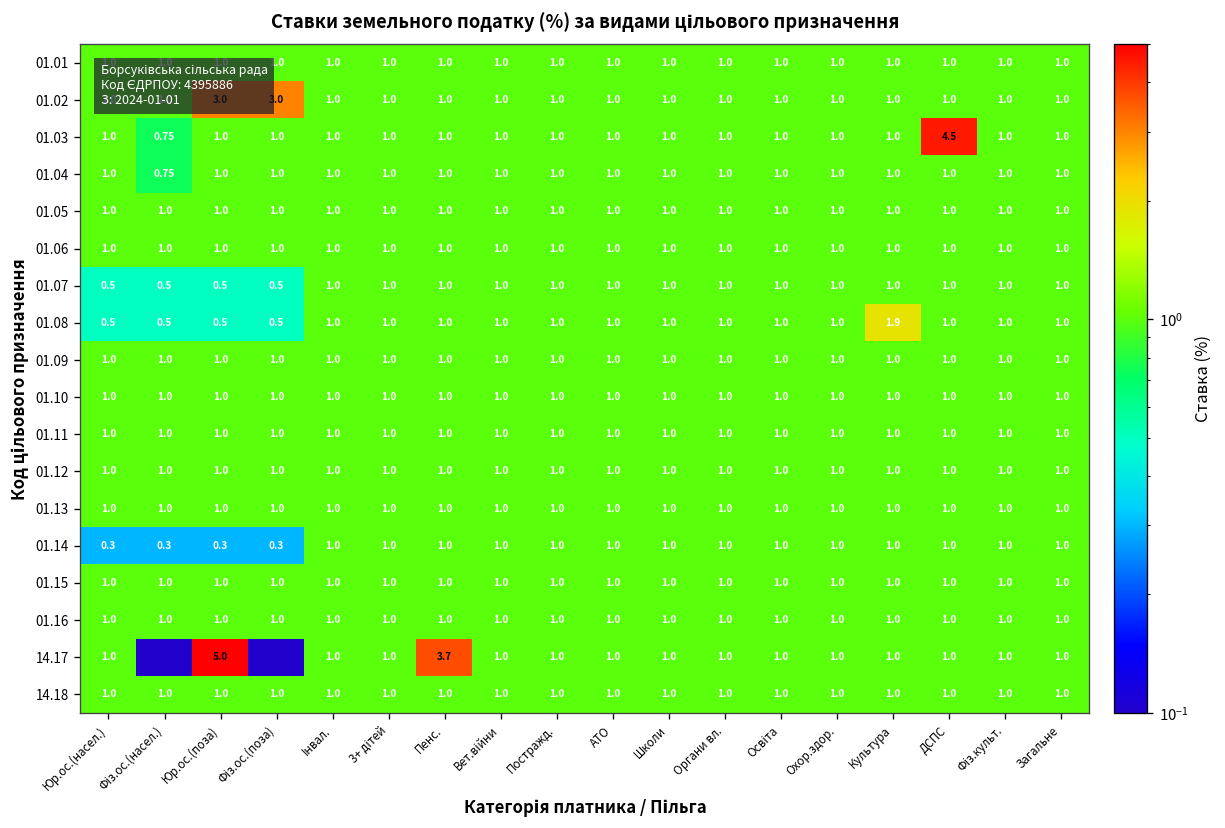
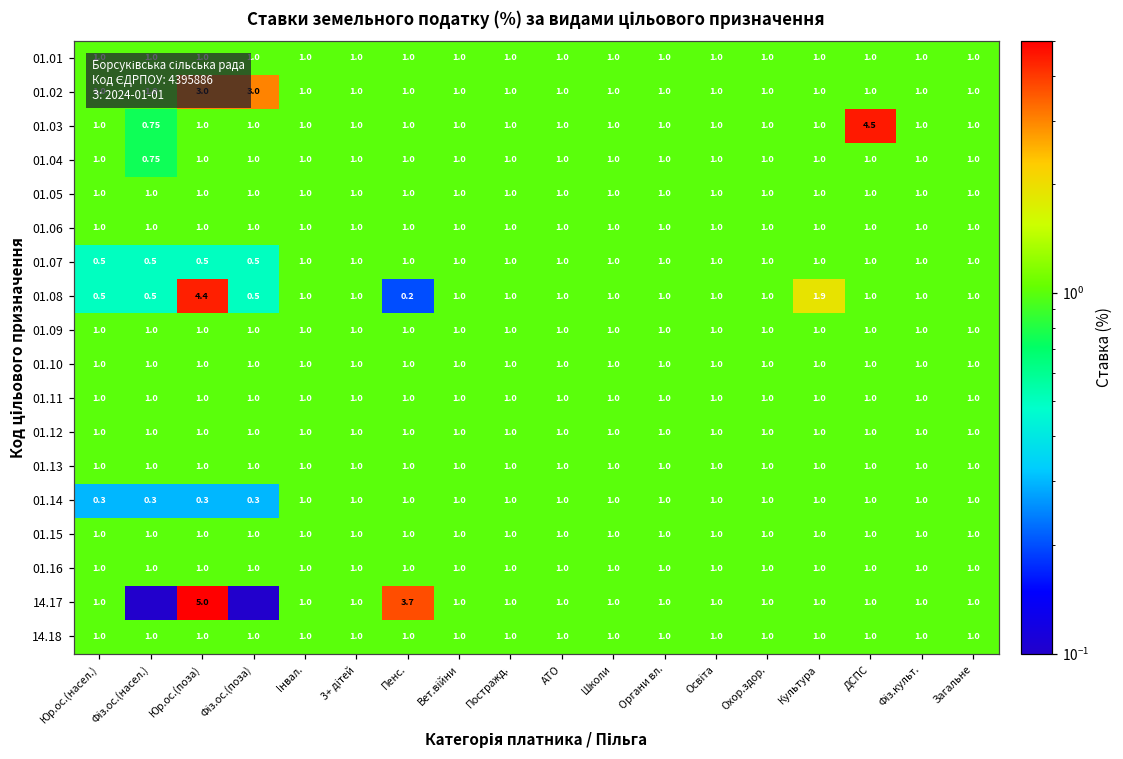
  {
    "01.08": {
      "Юр.ос.(насел.)": 0.5,
      "Фіз.ос.(насел.)": 0.5,
-     "Юр.ос.(поза)": 0.5,
+     "Юр.ос.(поза)": 4.4,
      "Фіз.ос.(поза)": 0.5,
      "Інвал.": 1.0,
      "3+ дітей": 1.0,
-     "Пенс.": 1.0,
+     "Пенс.": 0.2,
      "Вет.війни": 1.0,
      "Постражд.": 1.0,
      "АТО": 1.0,
      "Школи": 1.0,
      "Органи вл.": 1.0,
      "Освіта": 1.0,
      "Охор.здор.": 1.0,
      "Культура": 1.9,
      "ДСПС": 1.0,
      "Фіз.культ.": 1.0,
      "Загальне": 1.0
    }
  }
